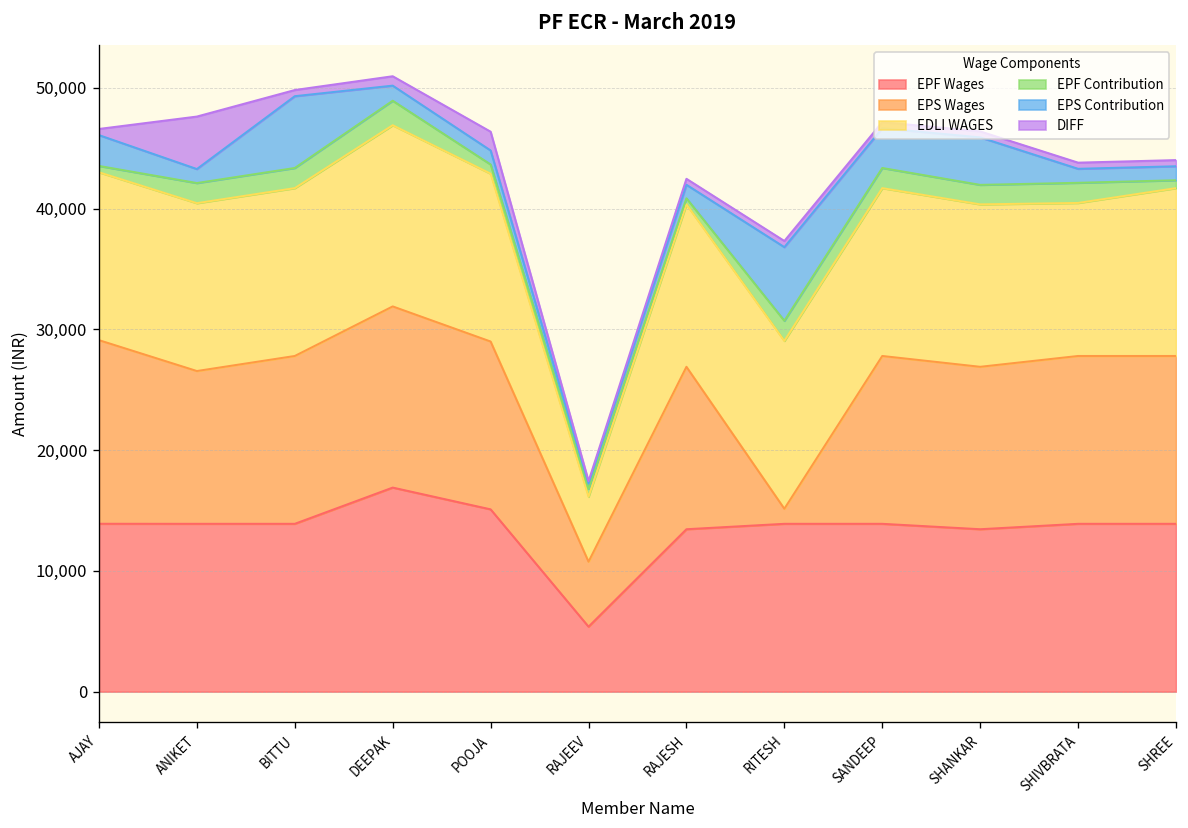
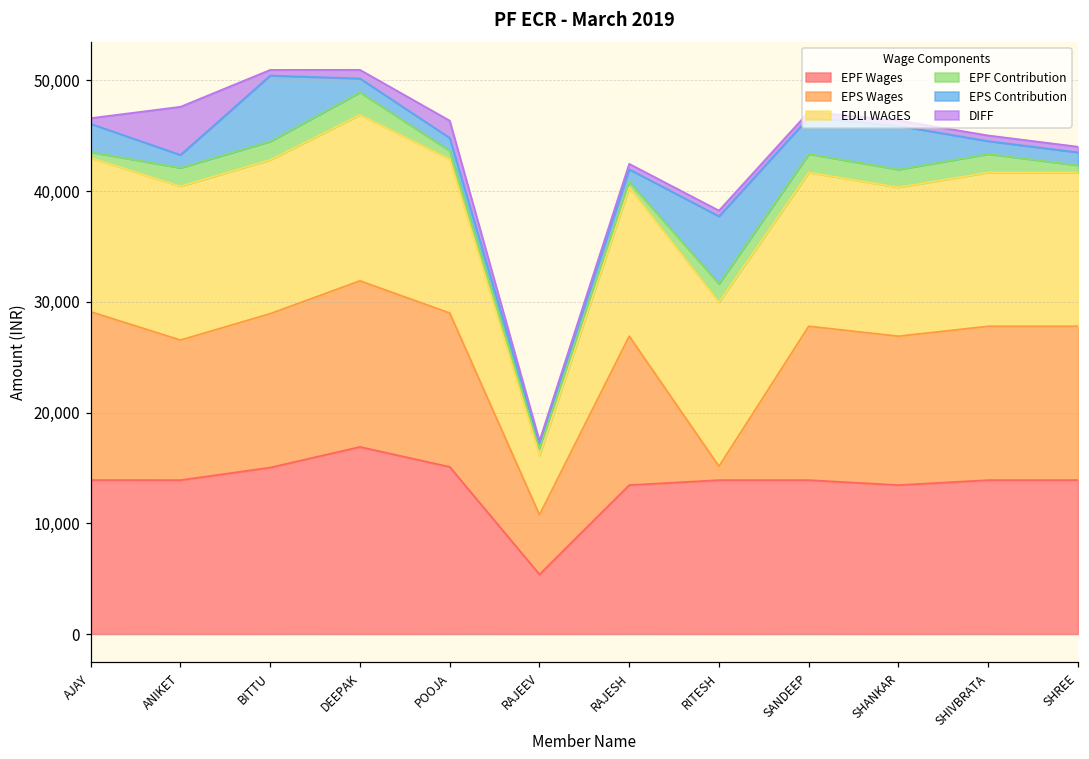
  {
    "EPF Wages": {
      "AJAY": "13,900",
      "ANIKET": "13,900",
-     "BITTU": "13,900",
+     "BITTU": "15,000",
      "DEEPAK": "16,900",
      "POOJA": "15,100",
      "RAJEEV": "5,400",
      "RAJESH": "13,400",
      "RITESH": "13,900",
      "SANDEEP": "13,900",
      "SHANKAR": "13,400",
      "SHIVBRATA": "13,900",
      "SHREE": "13,900"
    },
    "EPS Wages": {
      "AJAY": "15,200",
      "ANIKET": "12,700",
      "BITTU": "13,900",
      "DEEPAK": "15,000",
      "POOJA": "13,900",
      "RAJEEV": "5,400",
      "RAJESH": "13,400",
      "RITESH": "1,200",
      "SANDEEP": "13,900",
      "SHANKAR": "13,400",
      "SHIVBRATA": "13,900",
      "SHREE": "13,900"
    },
    "EDLI WAGES": {
      "AJAY": "13,900",
      "ANIKET": "13,900",
      "BITTU": "13,900",
      "DEEPAK": "15,000",
      "POOJA": "13,900",
      "RAJEEV": "5,400",
      "RAJESH": "13,400",
-     "RITESH": "13,900",
+     "RITESH": "14,800",
      "SANDEEP": "13,900",
      "SHANKAR": "13,400",
-     "SHIVBRATA": "12,700",
+     "SHIVBRATA": "13,900",
      "SHREE": "13,900"
    },
    "EPF Contribution": {
      "AJAY": "500",
      "ANIKET": "1,700",
      "BITTU": "1,700",
      "DEEPAK": "2,000",
      "POOJA": "800",
      "RAJEEV": "600",
      "RAJESH": "500",
      "RITESH": "1,700",
      "SANDEEP": "1,700",
      "SHANKAR": "1,600",
      "SHIVBRATA": "1,700",
      "SHREE": "700"
    },
    "EPS Contribution": {
      "AJAY": "2,600",
      "ANIKET": "1,200",
      "BITTU": "5,900",
      "DEEPAK": "1,300",
      "POOJA": "1,200",
      "RAJESH": "1,100",
      "RITESH": "6,100",
      "SHANKAR": "3,900",
      "SHIVBRATA": "1,200",
      "SHREE": "1,200"
    },
    "DIFF": {
      "AJAY": "500",
      "ANIKET": "4,300",
      "BITTU": "500",
      "DEEPAK": "800",
      "POOJA": "1,600",
      "RAJESH": "500",
      "RITESH": "500",
      "SHANKAR": "500",
      "SHIVBRATA": "500",
      "SHREE": "500"
    }
  }
